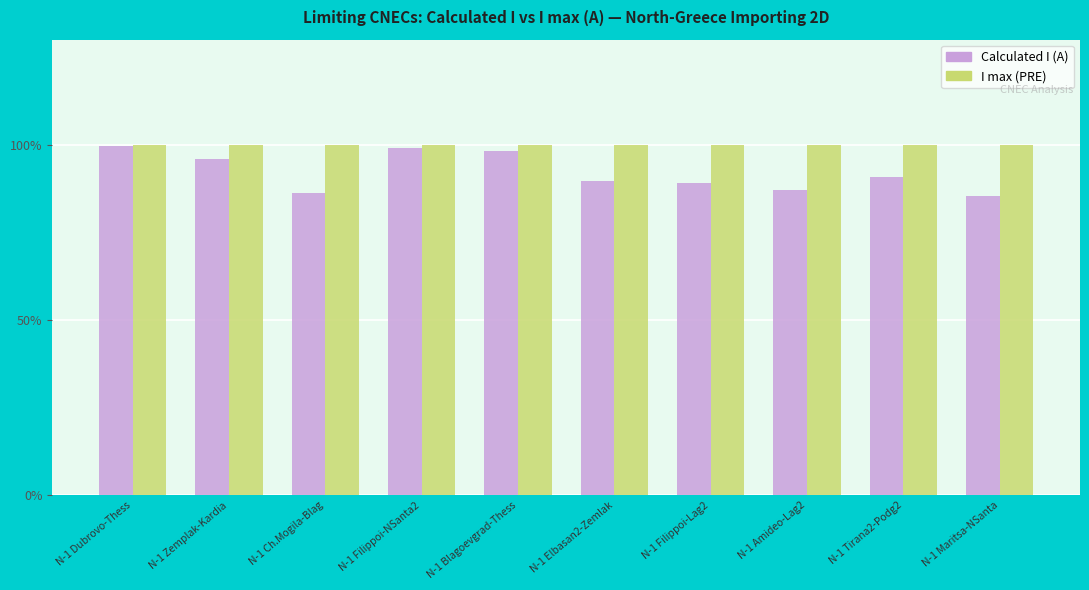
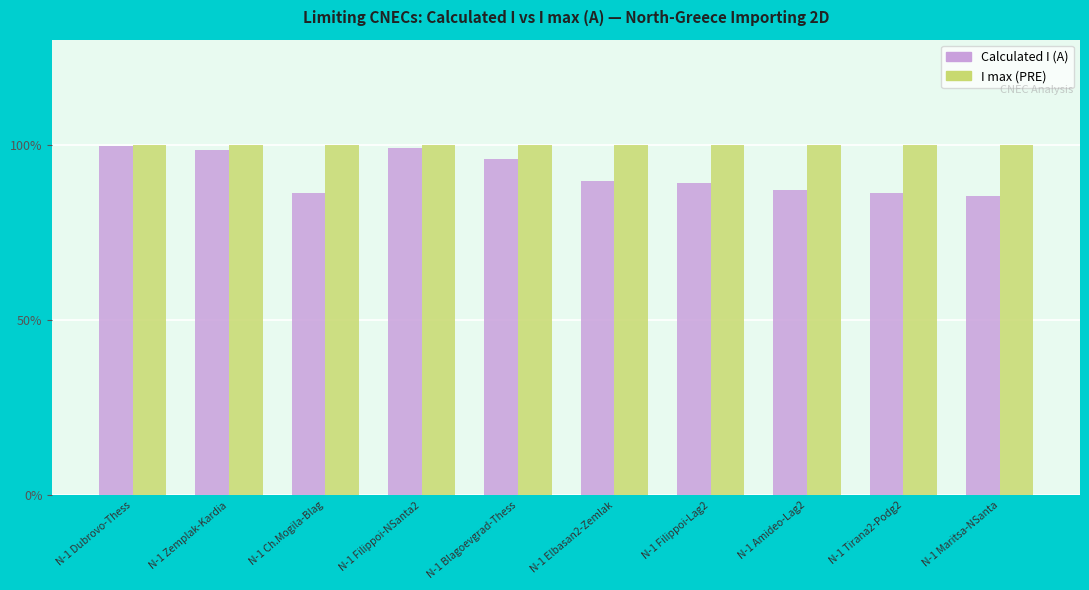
  {
    "Calculated I (A)": {
      "N-1 Dubrovo-Thess": "100%",
-     "N-1 Zemplak-Kardia": "96%",
+     "N-1 Zemplak-Kardia": "99%",
      "N-1 Ch.Mogila-Blag": "86%",
      "N-1 Filippoi-NSanta2": "99%",
-     "N-1 Blagoevgrad-Thess": "98%",
+     "N-1 Blagoevgrad-Thess": "96%",
      "N-1 Elbasan2-Zemlak": "90%",
      "N-1 Filippoi-Lag2": "89%",
      "N-1 Amideo-Lag2": "87%",
-     "N-1 Tirana2-Podg2": "91%",
+     "N-1 Tirana2-Podg2": "86%",
      "N-1 Maritsa-NSanta": "85%"
    },
    "I max (PRE)": {
      "N-1 Dubrovo-Thess": "100%",
      "N-1 Zemplak-Kardia": "100%",
      "N-1 Ch.Mogila-Blag": "100%",
      "N-1 Filippoi-NSanta2": "100%",
      "N-1 Blagoevgrad-Thess": "100%",
      "N-1 Elbasan2-Zemlak": "100%",
      "N-1 Filippoi-Lag2": "100%",
      "N-1 Amideo-Lag2": "100%",
      "N-1 Tirana2-Podg2": "100%",
      "N-1 Maritsa-NSanta": "100%"
    }
  }
